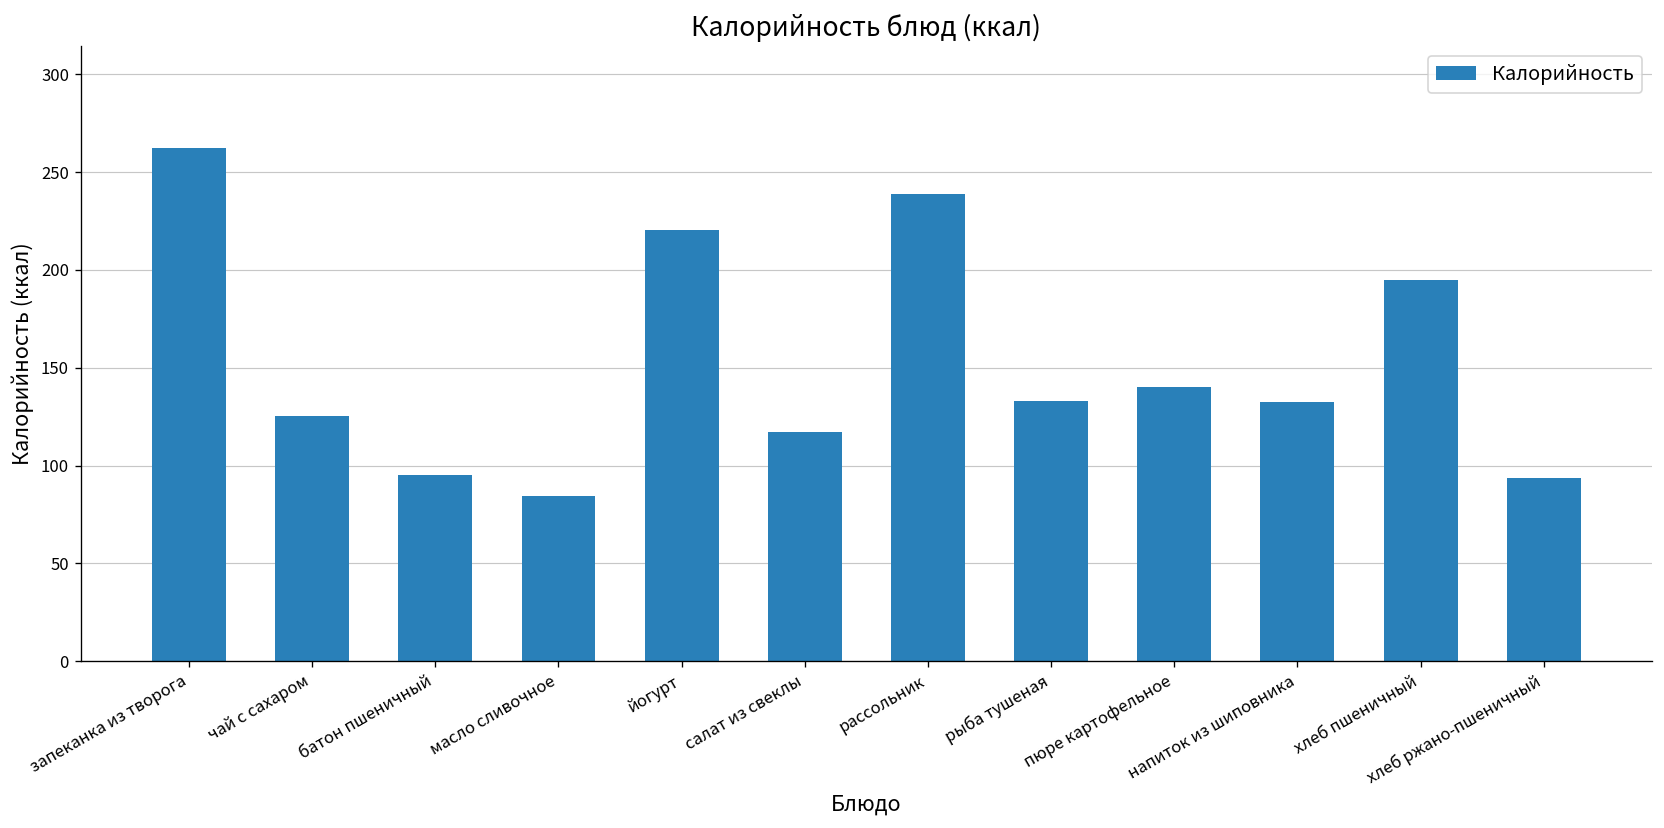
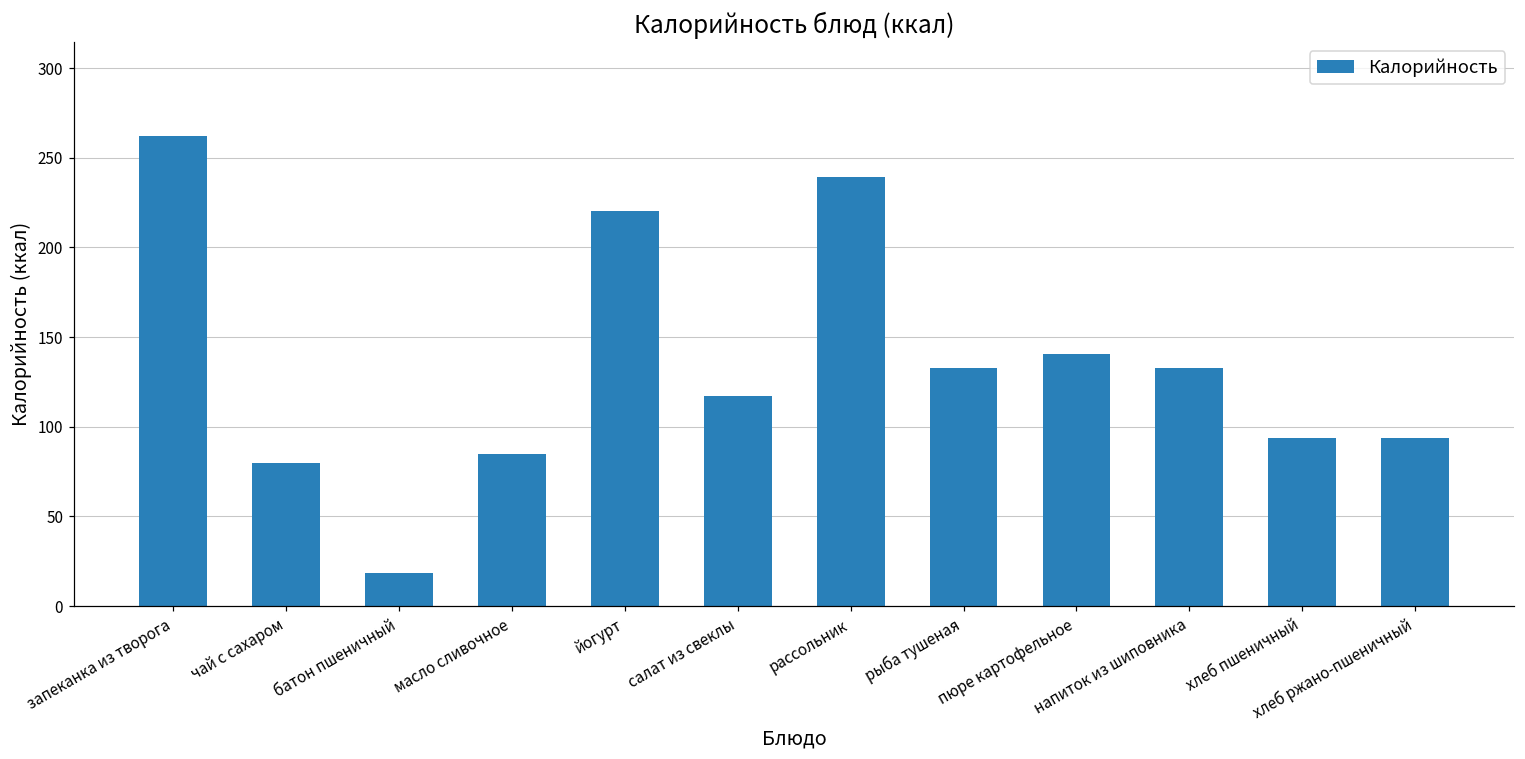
  {
    "запеканка из творога": 262,
-   "чай с сахаром": 125,
-   "батон пшеничный": 95,
+   "чай с сахаром": 80,
+   "батон пшеничный": 19,
    "масло сливочное": 85,
    "йогурт": 221,
    "салат из свеклы": 117,
    "рассольник": 239,
    "рыба тушеная": 133,
    "пюре картофельное": 140,
    "напиток из шиповника": 133,
-   "хлеб пшеничный": 195,
+   "хлеб пшеничный": 94,
    "хлеб ржано-пшеничный": 94
  }
